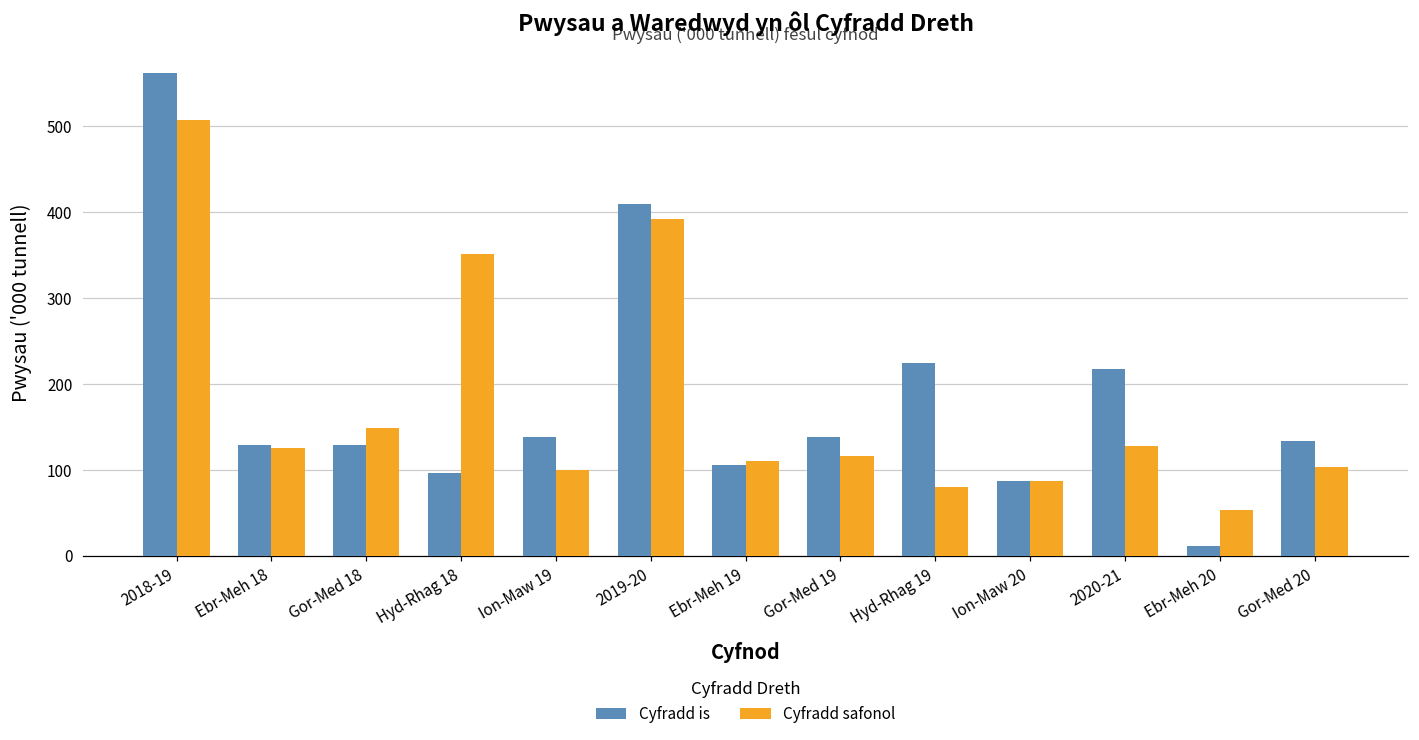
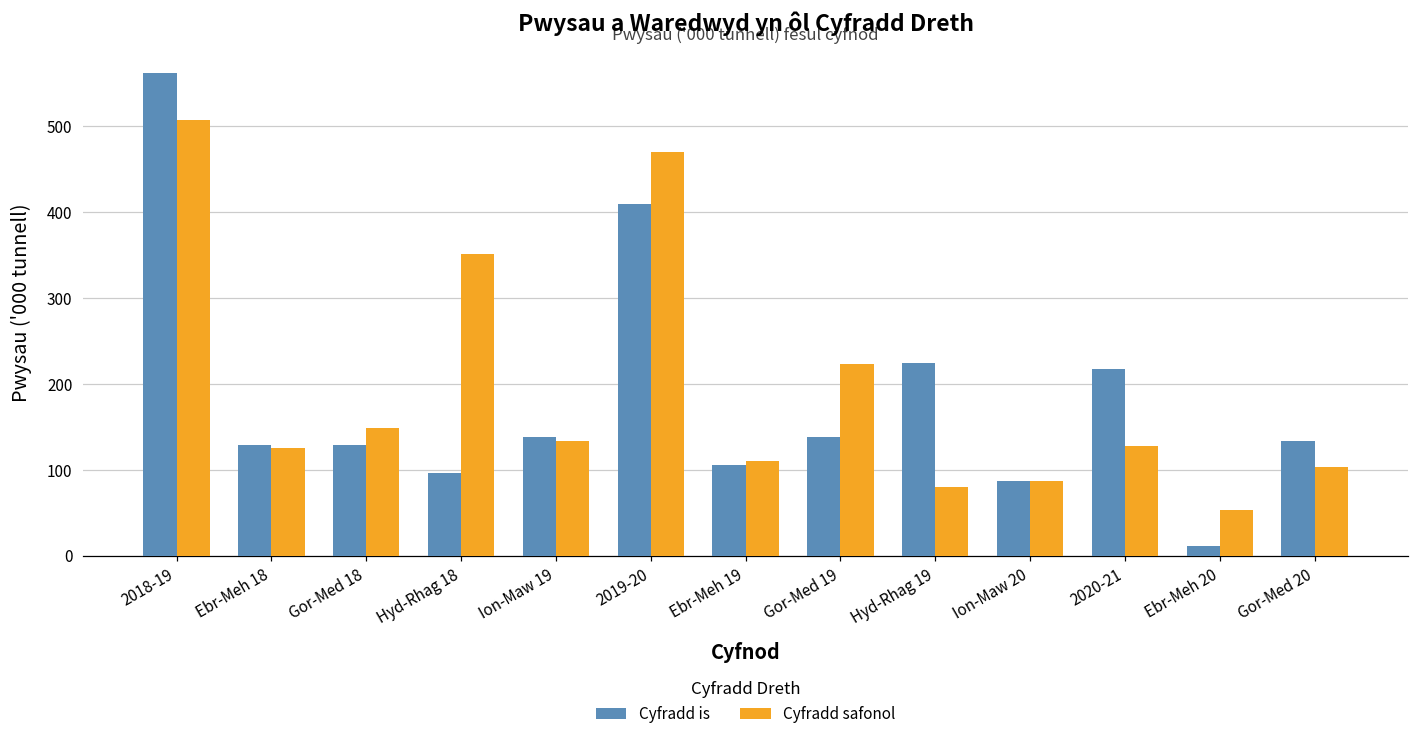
  {
    "Cyfradd is": {
      "2018-19": 560,
      "Ebr-Meh 18": 130,
      "Gor-Med 18": 130,
      "Hyd-Rhag 18": 100,
      "Ion-Maw 19": 140,
      "2019-20": 410,
      "Ebr-Meh 19": 110,
      "Gor-Med 19": 140,
      "Hyd-Rhag 19": 230,
      "Ion-Maw 20": 90,
      "2020-21": 220,
      "Ebr-Meh 20": 10,
      "Gor-Med 20": 130
    },
    "Cyfradd safonol": {
      "2018-19": 510,
      "Ebr-Meh 18": 130,
      "Gor-Med 18": 150,
      "Hyd-Rhag 18": 350,
-     "Ion-Maw 19": 100,
-     "2019-20": 390,
+     "Ion-Maw 19": 130,
+     "2019-20": 470,
      "Ebr-Meh 19": 110,
-     "Gor-Med 19": 120,
+     "Gor-Med 19": 220,
      "Hyd-Rhag 19": 80,
      "Ion-Maw 20": 90,
      "2020-21": 130,
      "Ebr-Meh 20": 50,
      "Gor-Med 20": 100
    }
  }
